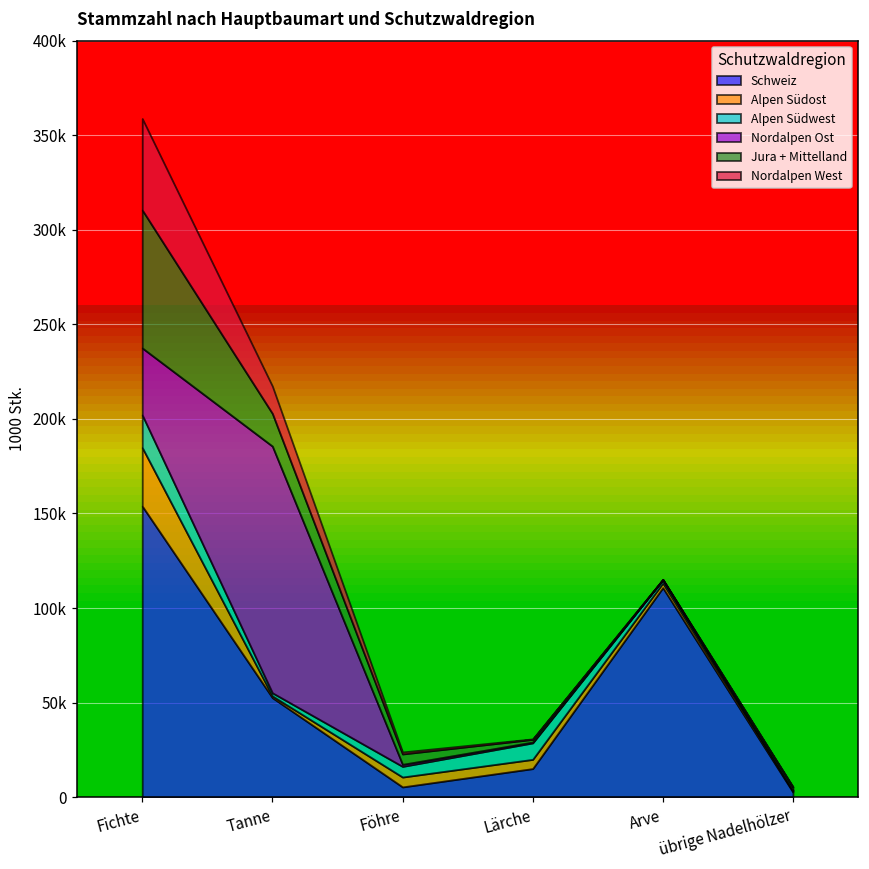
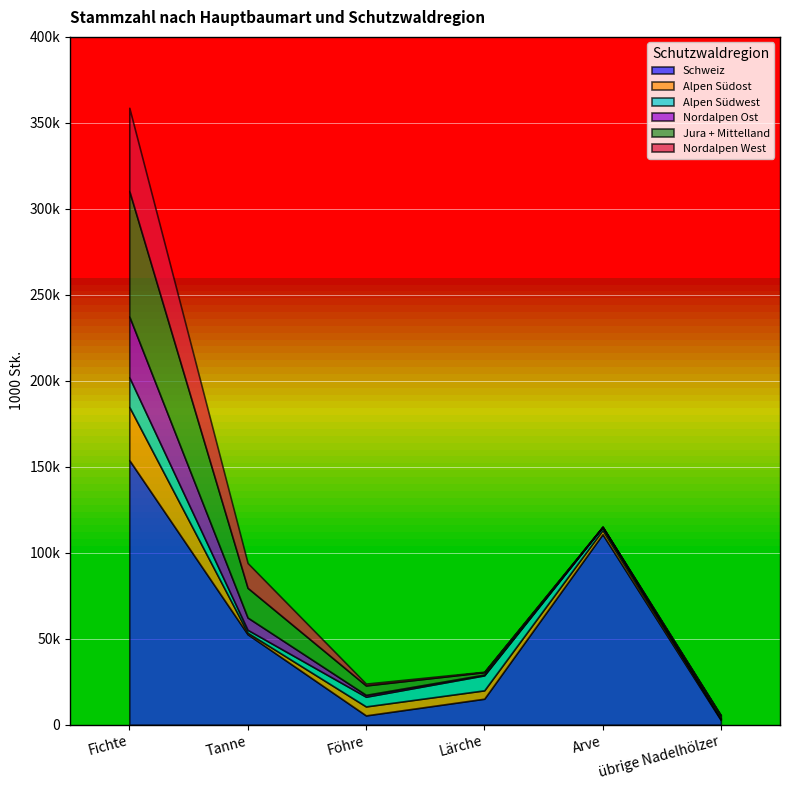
  {
    "Schweiz": {
      "Fichte": 154000,
      "Föhre": 5000,
      "Lärche": 15000,
      "Arve": 111000
    },
    "Alpen Südwest": {
      "Fichte": 17000,
      "Tanne": 2000
    },
    "Nordalpen Ost": {
      "Fichte": 35000,
-     "Tanne": 130000
+     "Tanne": 7000
    },
    "Jura + Mittelland": {
      "Fichte": 73000,
      "Tanne": 17000
    },
    "Nordalpen West": {
      "Fichte": 48000,
      "Tanne": 14000
    }
  }
